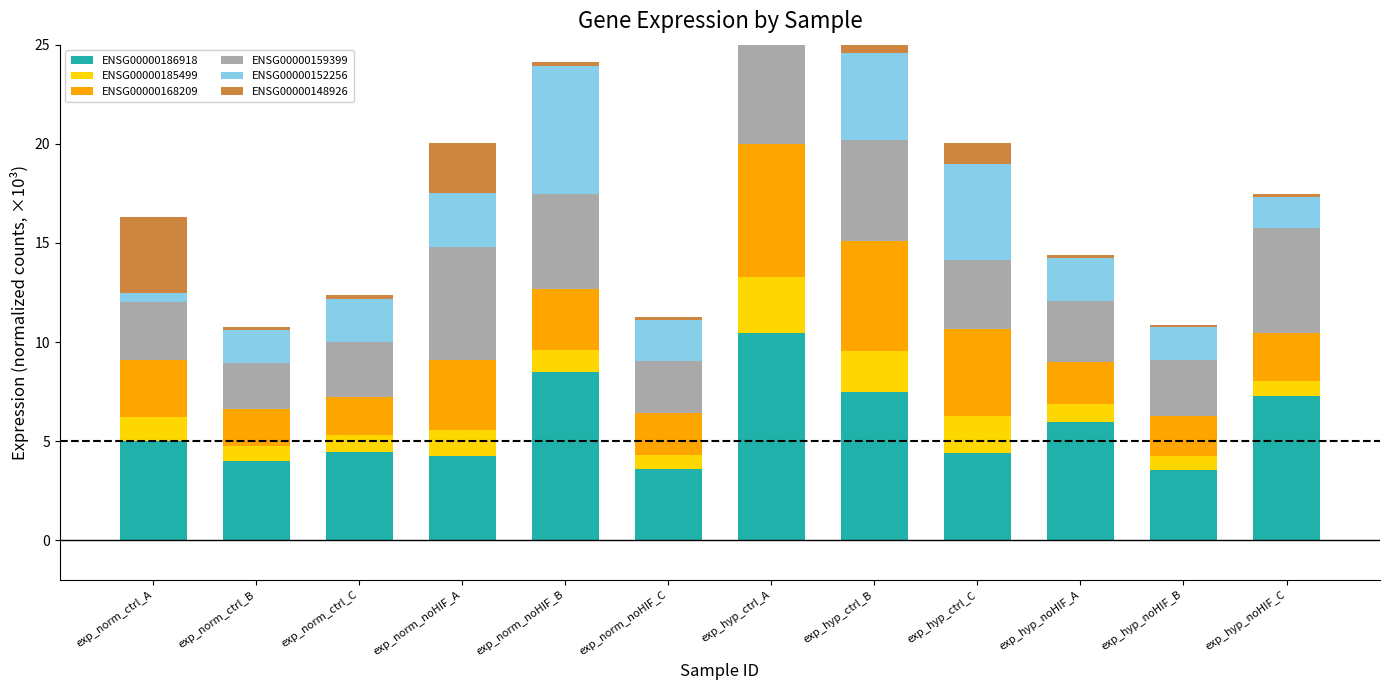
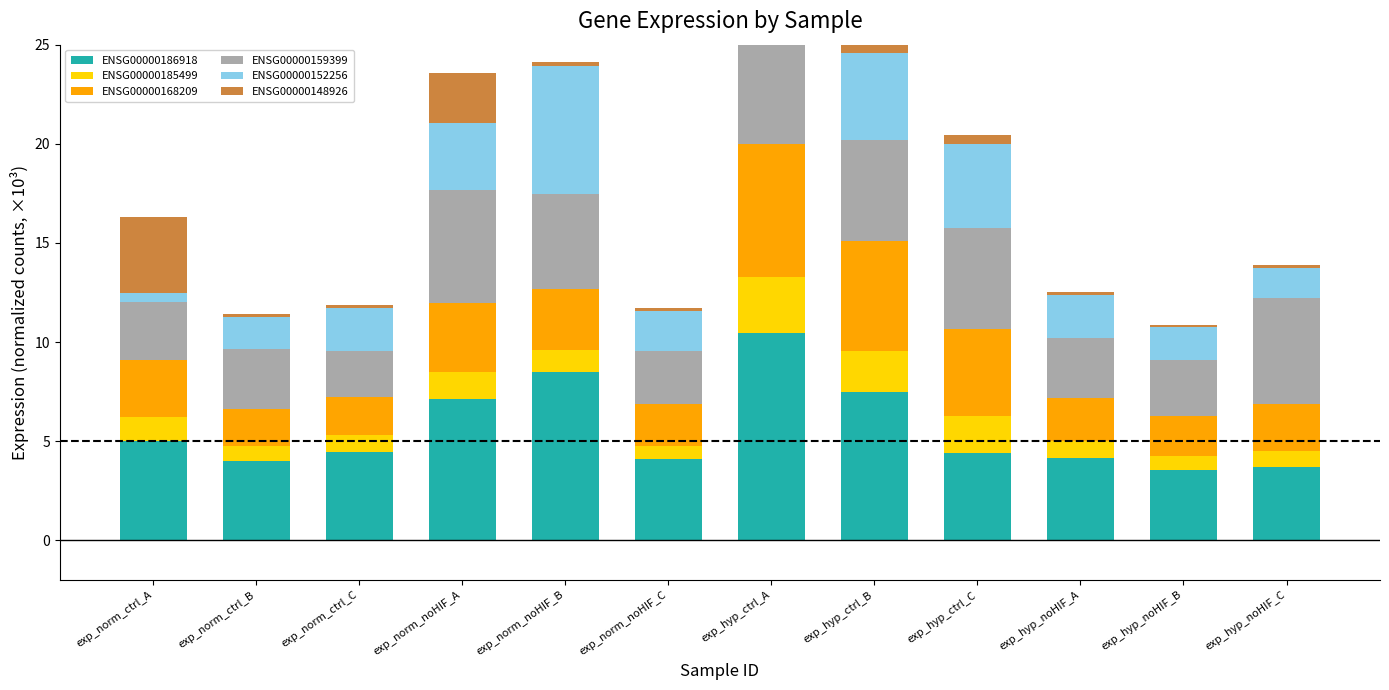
  {
    "ENSG00000186918": {
      "exp_norm_ctrl_A": 5.0,
      "exp_norm_ctrl_B": 4.0,
      "exp_norm_ctrl_C": 4.4,
-     "exp_norm_noHIF_A": 4.2,
+     "exp_norm_noHIF_A": 7.1,
      "exp_norm_noHIF_B": 8.5,
-     "exp_norm_noHIF_C": 3.6,
+     "exp_norm_noHIF_C": 4.1,
      "exp_hyp_ctrl_A": 10.4,
      "exp_hyp_ctrl_B": 7.5,
      "exp_hyp_ctrl_C": 4.4,
-     "exp_hyp_noHIF_A": 6.0,
+     "exp_hyp_noHIF_A": 4.1,
      "exp_hyp_noHIF_B": 3.5,
-     "exp_hyp_noHIF_C": 7.3
+     "exp_hyp_noHIF_C": 3.7
    },
    "ENSG00000159399": {
      "exp_norm_ctrl_A": 3.0,
-     "exp_norm_ctrl_B": 2.3,
-     "exp_norm_ctrl_C": 2.8,
+     "exp_norm_ctrl_B": 3.0,
+     "exp_norm_ctrl_C": 2.3,
      "exp_norm_noHIF_A": 5.7,
      "exp_norm_noHIF_B": 4.8,
      "exp_norm_noHIF_C": 2.6,
      "exp_hyp_ctrl_B": 5.1,
-     "exp_hyp_ctrl_C": 3.5,
+     "exp_hyp_ctrl_C": 5.1,
      "exp_hyp_noHIF_A": 3.1,
      "exp_hyp_noHIF_B": 2.8,
      "exp_hyp_noHIF_C": 5.3
    },
    "ENSG00000152256": {
      "exp_norm_ctrl_A": 0.4,
      "exp_norm_ctrl_B": 1.6,
      "exp_norm_ctrl_C": 2.2,
-     "exp_norm_noHIF_A": 2.7,
+     "exp_norm_noHIF_A": 3.4,
      "exp_norm_noHIF_B": 6.4,
      "exp_norm_noHIF_C": 2.1,
      "exp_hyp_ctrl_B": 4.4,
-     "exp_hyp_ctrl_C": 4.9,
+     "exp_hyp_ctrl_C": 4.2,
      "exp_hyp_noHIF_A": 2.2,
      "exp_hyp_noHIF_B": 1.7,
      "exp_hyp_noHIF_C": 1.6
    },
    "ENSG00000148926": {
      "exp_norm_ctrl_A": 3.9,
      "exp_norm_ctrl_B": 0.1,
      "exp_norm_ctrl_C": 0.2,
      "exp_norm_noHIF_A": 2.5,
      "exp_norm_noHIF_B": 0.2,
      "exp_norm_noHIF_C": 0.2,
      "exp_hyp_ctrl_B": 0.5,
-     "exp_hyp_ctrl_C": 1.0,
+     "exp_hyp_ctrl_C": 0.5,
      "exp_hyp_noHIF_A": 0.1,
      "exp_hyp_noHIF_C": 0.1
    }
  }
